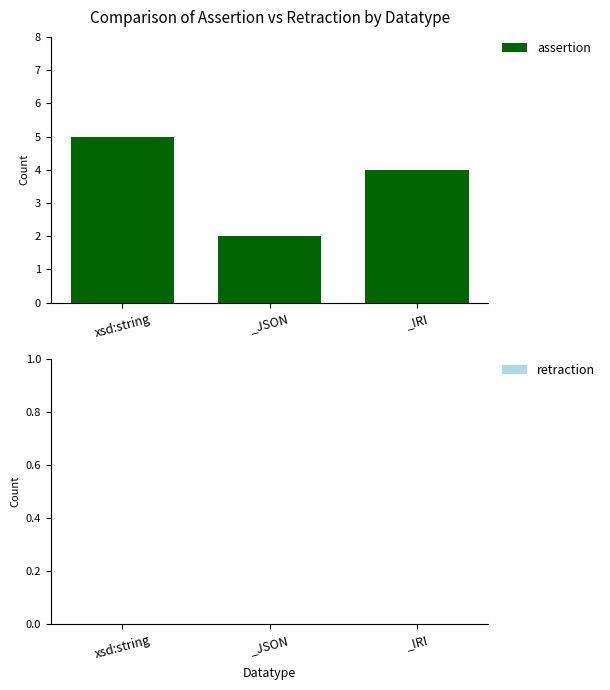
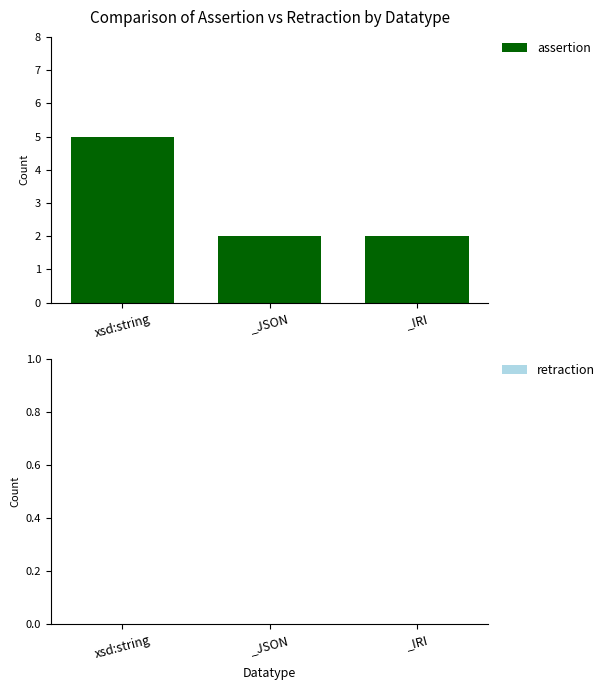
  {
    "Comparison of Assertion vs Retraction by Datatype": {
      "xsd:string": 5,
      "_JSON": 2,
-     "_IRI": 4
+     "_IRI": 2
    }
  }
